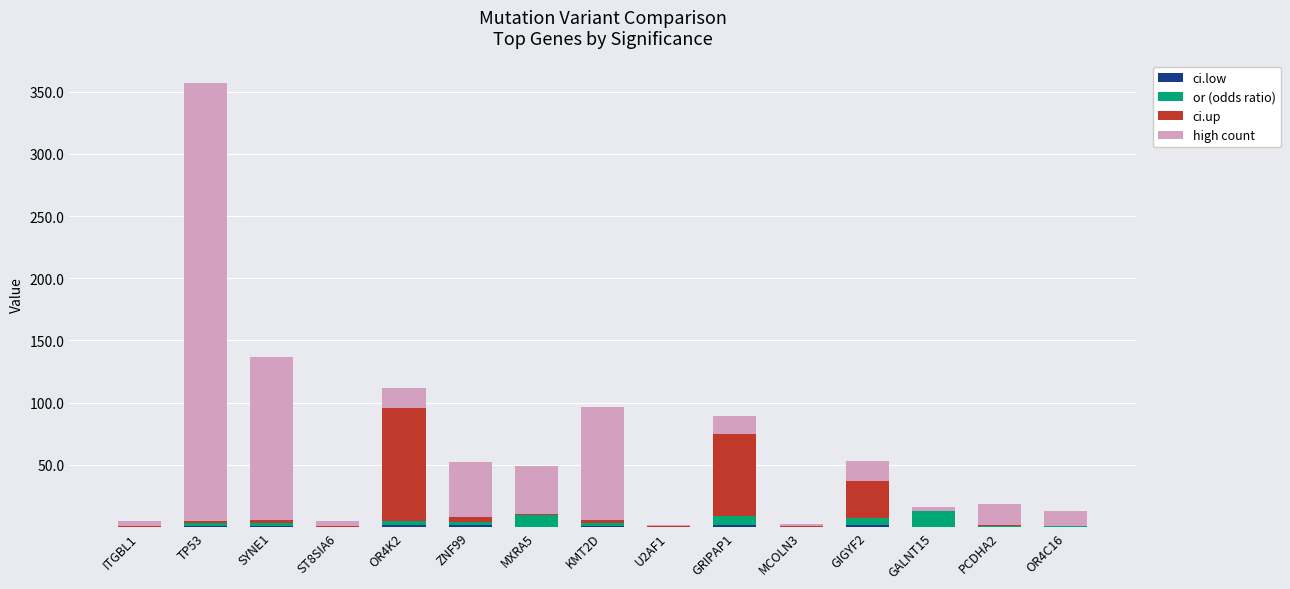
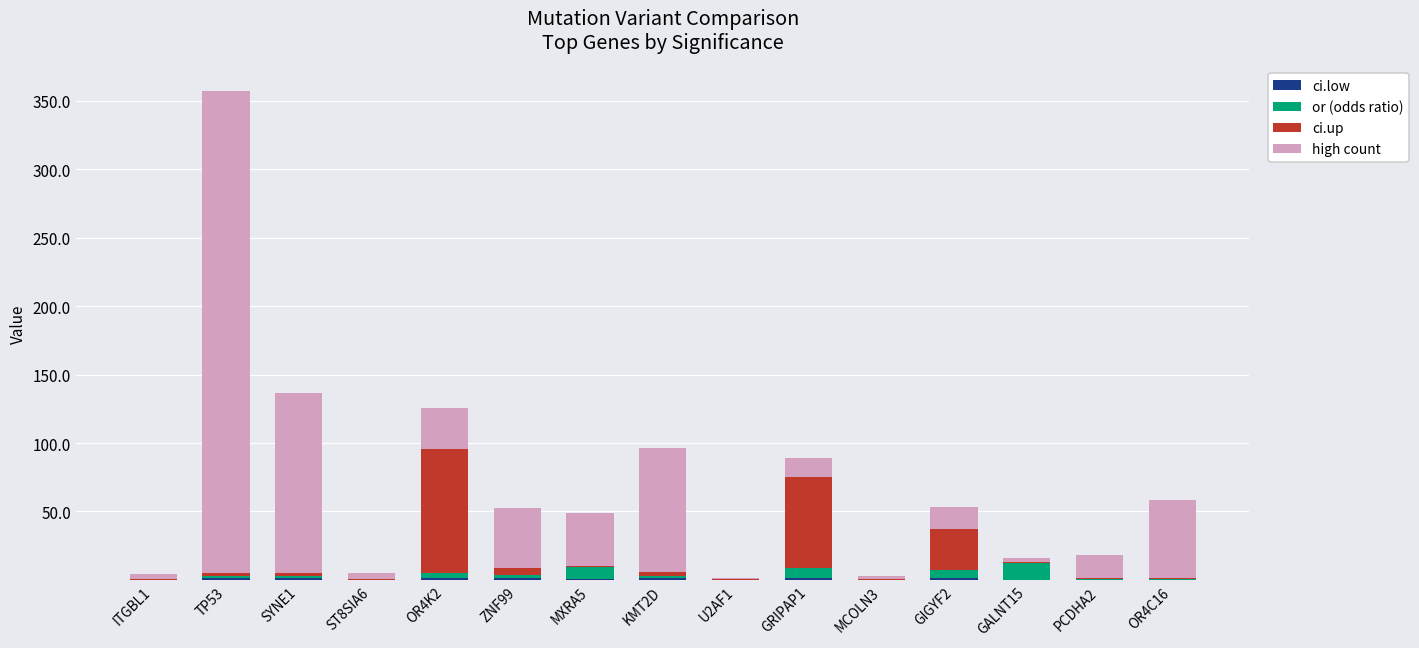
  {
    "or (odds ratio)": {
      "OR4K2": 4,
      "ZNF99": 2,
      "MXRA5": 9,
      "GRIPAP1": 7,
      "GIGYF2": 6,
      "GALNT15": 13
    },
    "ci.up": {
      "TP53": 2,
      "SYNE1": 2,
      "OR4K2": 91,
      "ZNF99": 5,
      "KMT2D": 3,
      "GRIPAP1": 66,
      "GIGYF2": 30
    },
    "high count": {
      "ITGBL1": 4,
      "TP53": 352,
      "SYNE1": 131,
      "ST8SIA6": 4,
-     "OR4K2": 16,
+     "OR4K2": 30,
      "ZNF99": 44,
      "MXRA5": 39,
      "KMT2D": 91,
      "GRIPAP1": 14,
      "GIGYF2": 16,
      "GALNT15": 3,
      "PCDHA2": 17,
-     "OR4C16": 12
+     "OR4C16": 57
    }
  }
